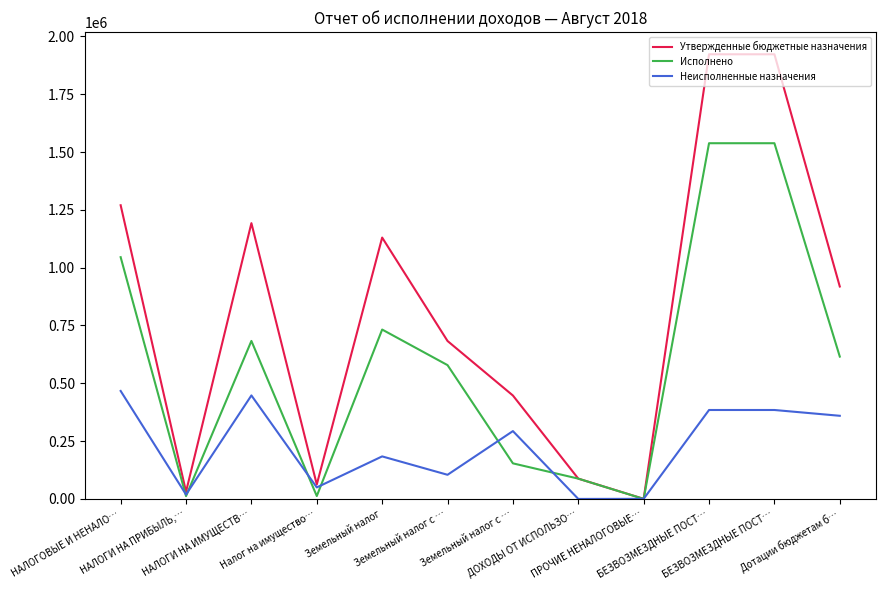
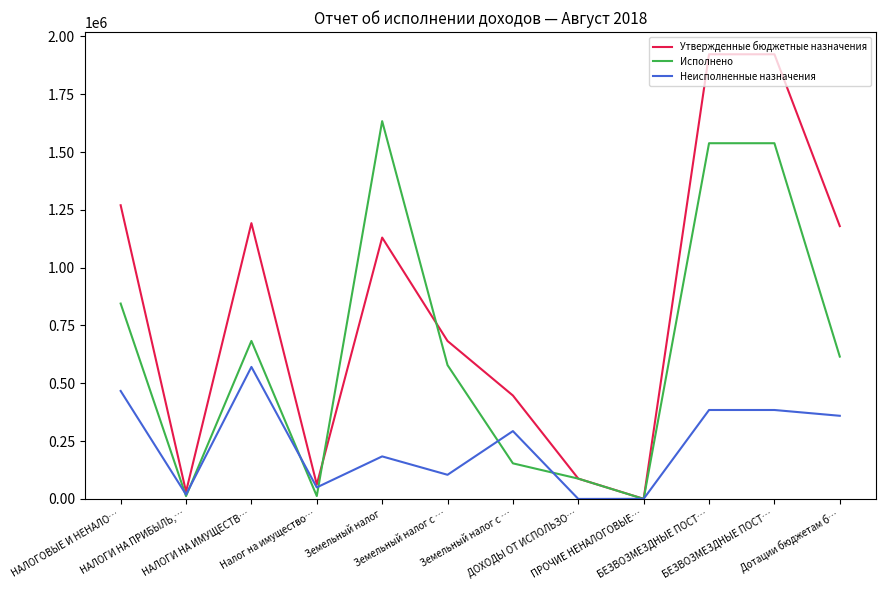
  {
    "Утвержденные бюджетные назначения": {
      "НАЛОГОВЫЕ И НЕНАЛО…": 1270000,
      "НАЛОГИ НА ПРИБЫЛЬ,…": 30000,
      "НАЛОГИ НА ИМУЩЕСТВ…": 1190000,
      "Налог на имущество…": 60000,
      "Земельный налог": 1130000,
-     "Дотации бюджетам б…": 920000
+     "Дотации бюджетам б…": 1180000
    },
    "Исполнено": {
-     "НАЛОГОВЫЕ И НЕНАЛО…": 1050000,
+     "НАЛОГОВЫЕ И НЕНАЛО…": 840000,
      "НАЛОГИ НА ИМУЩЕСТВ…": 680000,
      "Налог на имущество…": 10000,
-     "Земельный налог": 730000,
+     "Земельный налог": 1630000,
      "Дотации бюджетам б…": 620000
    },
    "Неисполненные назначения": {
      "НАЛОГОВЫЕ И НЕНАЛО…": 470000,
-     "НАЛОГИ НА ИМУЩЕСТВ…": 450000,
+     "НАЛОГИ НА ИМУЩЕСТВ…": 570000,
      "Налог на имущество…": 50000,
      "Земельный налог": 180000,
      "ДОХОДЫ ОТ ИСПОЛЬЗО…": 0,
      "Дотации бюджетам б…": 360000
    }
  }
